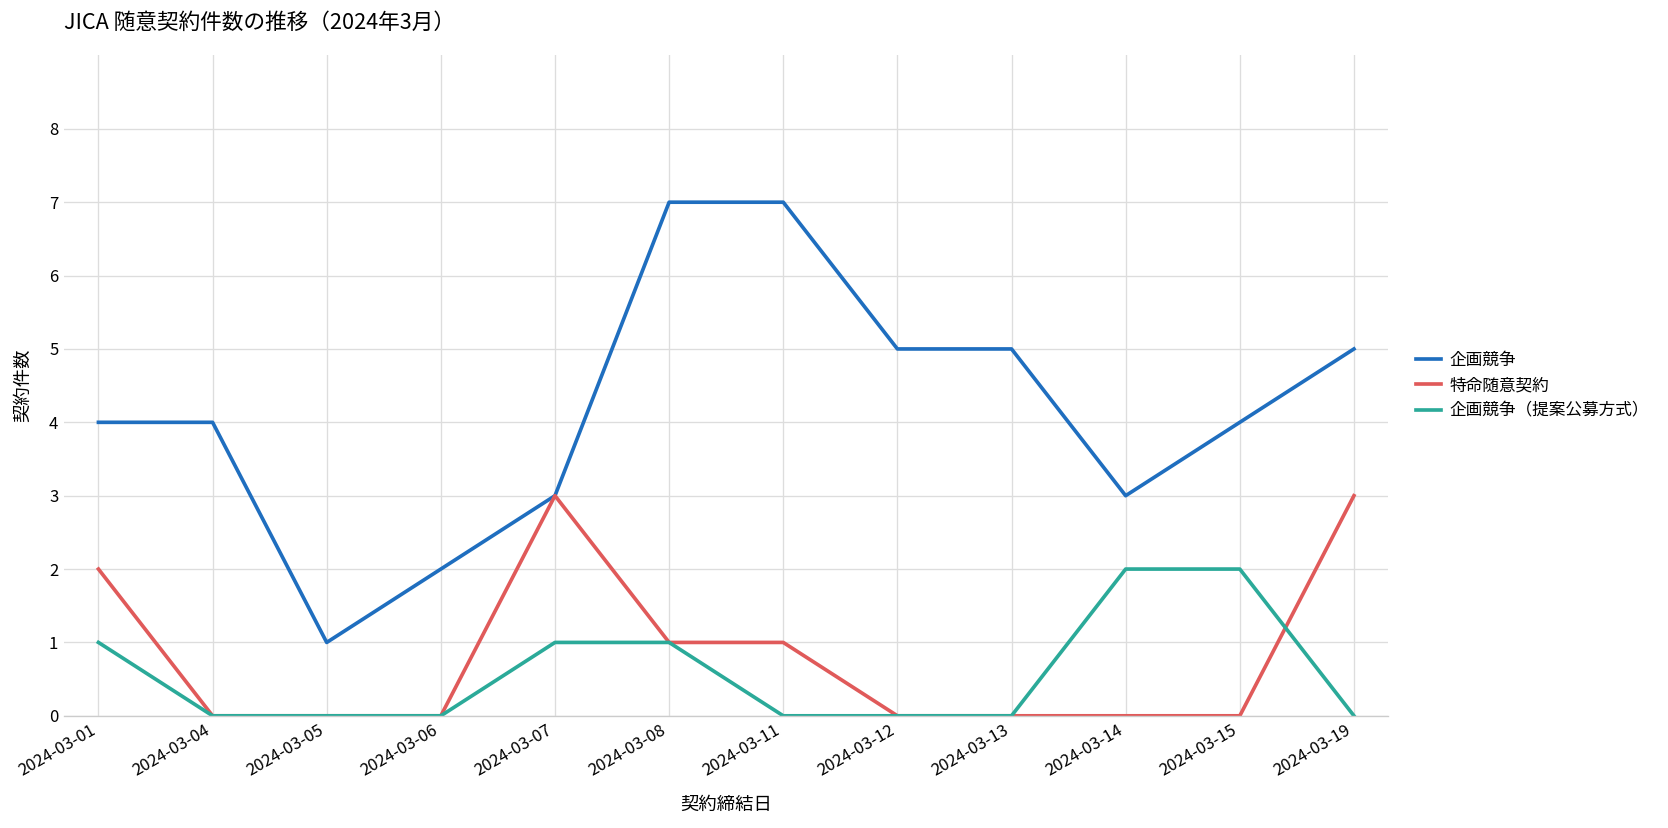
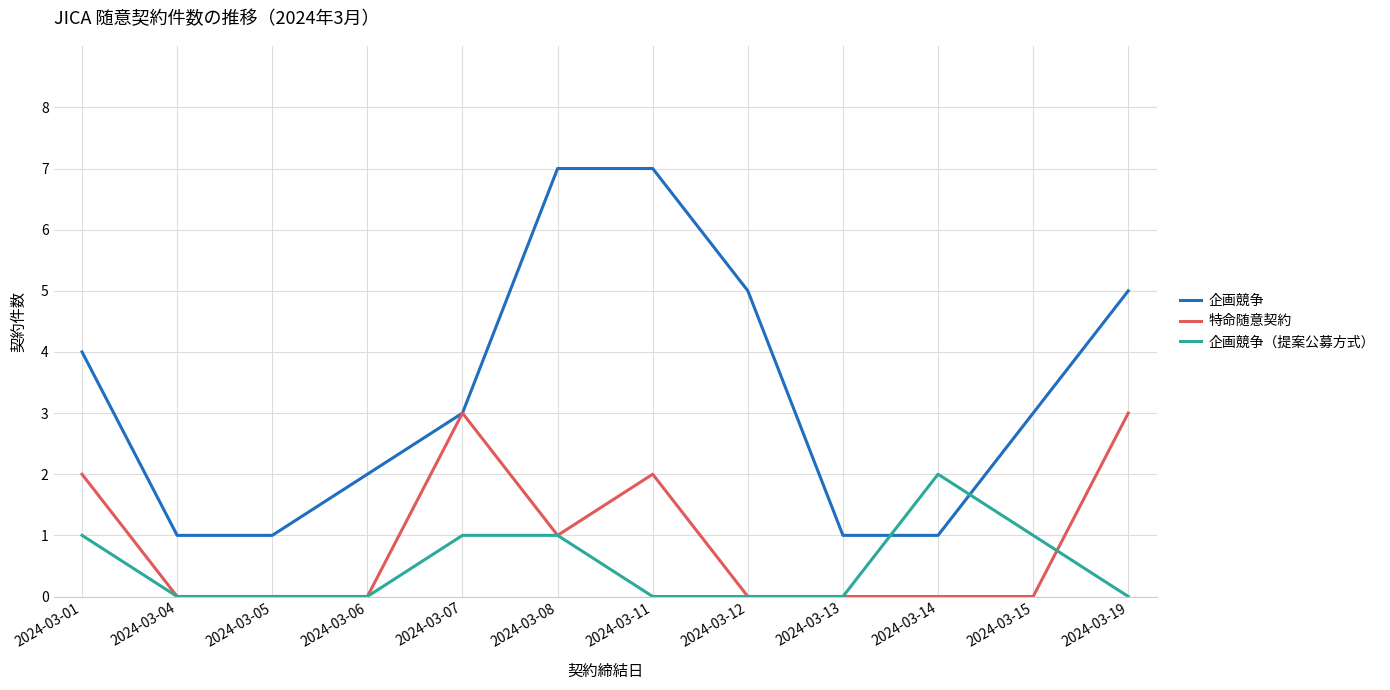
  {
    "企画競争": {
      "2024-03-01": 4,
-     "2024-03-04": 4,
+     "2024-03-04": 1,
      "2024-03-05": 1,
      "2024-03-06": 2,
      "2024-03-08": 7,
      "2024-03-11": 7,
      "2024-03-12": 5,
-     "2024-03-13": 5,
-     "2024-03-14": 3,
-     "2024-03-15": 4,
+     "2024-03-13": 1,
+     "2024-03-14": 1,
+     "2024-03-15": 3,
      "2024-03-19": 5
    },
    "特命随意契約": {
      "2024-03-01": 2,
-     "2024-03-11": 1,
+     "2024-03-11": 2,
      "2024-03-14": 0,
      "2024-03-15": 0,
      "2024-03-19": 3
    },
    "企画競争（提案公募方式）": {
      "2024-03-01": 1,
      "2024-03-07": 1,
      "2024-03-11": 0,
      "2024-03-14": 2,
-     "2024-03-15": 2,
+     "2024-03-15": 1,
      "2024-03-19": 0
    }
  }
